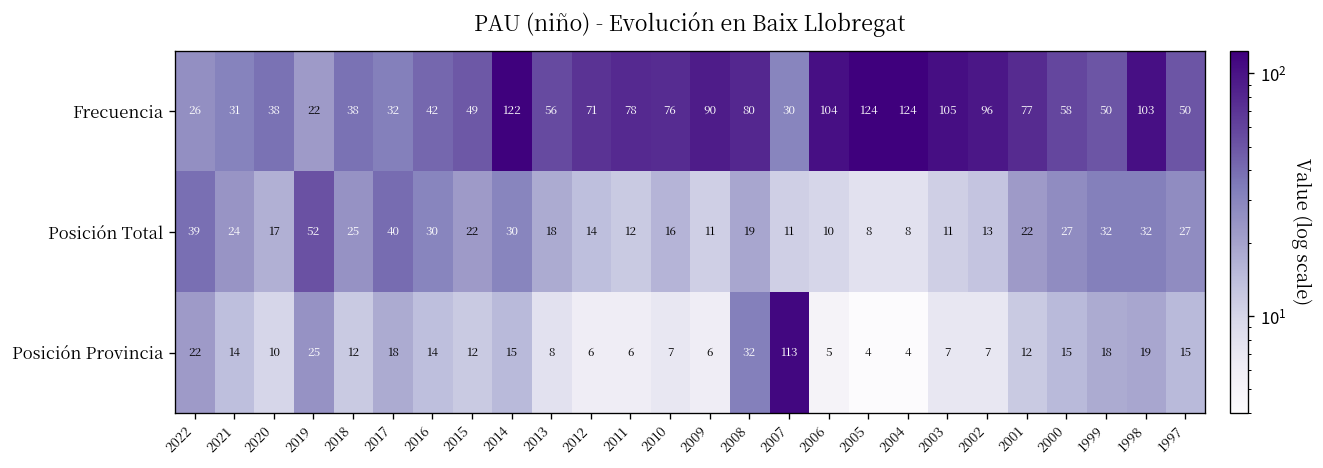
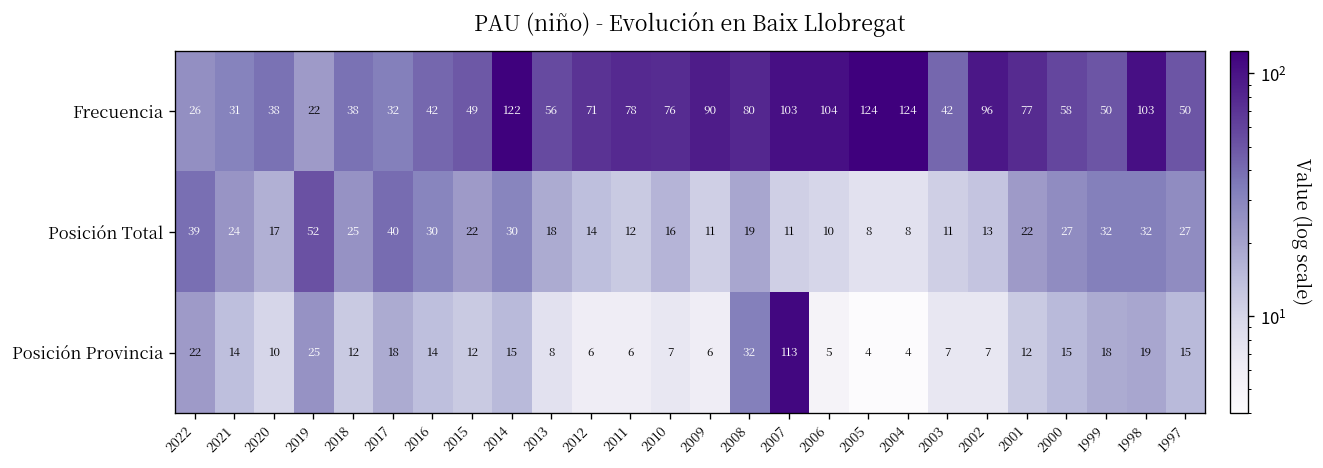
  {
    "Frecuencia": {
      "2022": 26,
      "2021": 31,
      "2020": 38,
      "2019": 22,
      "2018": 38,
      "2017": 32,
      "2016": 42,
      "2015": 49,
      "2014": 122,
      "2013": 56,
      "2012": 71,
      "2011": 78,
      "2010": 76,
      "2009": 90,
      "2008": 80,
-     "2007": 30,
+     "2007": 103,
      "2006": 104,
      "2005": 124,
      "2004": 124,
-     "2003": 105,
+     "2003": 42,
      "2002": 96,
      "2001": 77,
      "2000": 58,
      "1999": 50,
      "1998": 103,
      "1997": 50
    },
    "Posición Total": {
      "2022": 39,
      "2021": 24,
      "2020": 17,
      "2019": 52,
      "2018": 25,
      "2017": 40,
      "2016": 30,
      "2015": 22,
      "2014": 30,
      "2013": 18,
      "2012": 14,
      "2011": 12,
      "2010": 16,
      "2009": 11,
      "2008": 19,
      "2007": 11,
      "2006": 10,
      "2005": 8,
      "2004": 8,
      "2003": 11,
      "2002": 13,
      "2001": 22,
      "2000": 27,
      "1999": 32,
      "1998": 32,
      "1997": 27
    },
    "Posición Provincia": {
      "2022": 22,
      "2021": 14,
      "2020": 10,
      "2019": 25,
      "2018": 12,
      "2017": 18,
      "2016": 14,
      "2015": 12,
      "2014": 15,
      "2013": 8,
      "2012": 6,
      "2011": 6,
      "2010": 7,
      "2009": 6,
      "2008": 32,
      "2007": 113,
      "2006": 5,
      "2005": 4,
      "2004": 4,
      "2003": 7,
      "2002": 7,
      "2001": 12,
      "2000": 15,
      "1999": 18,
      "1998": 19,
      "1997": 15
    }
  }
